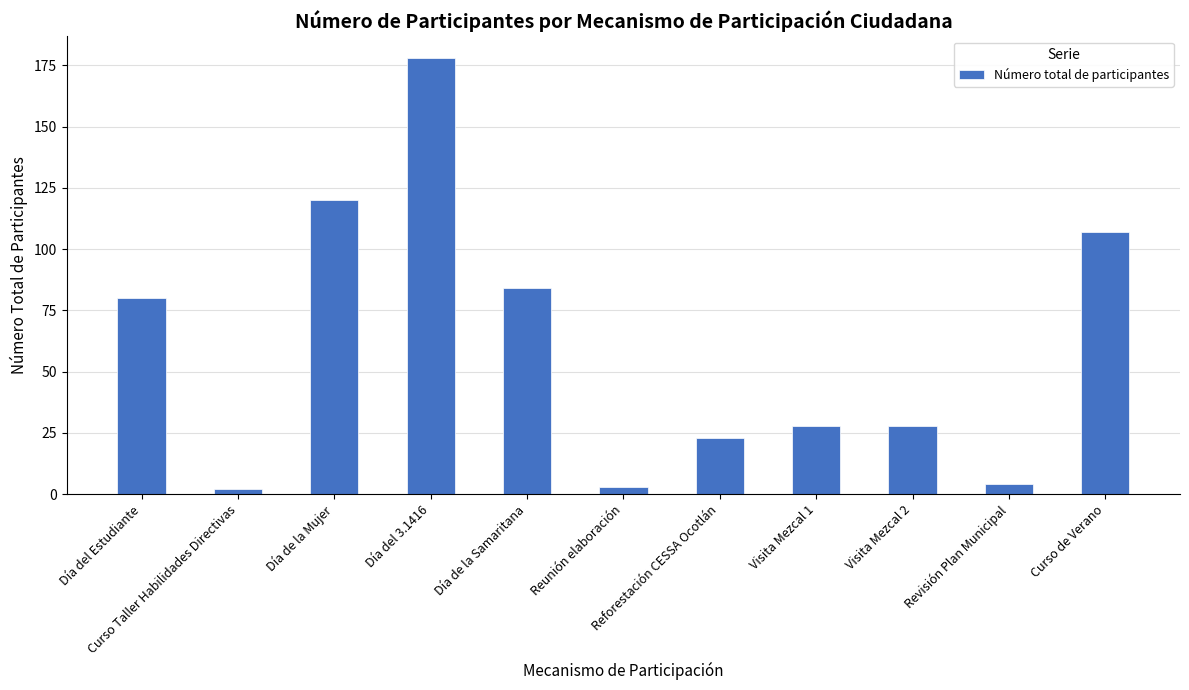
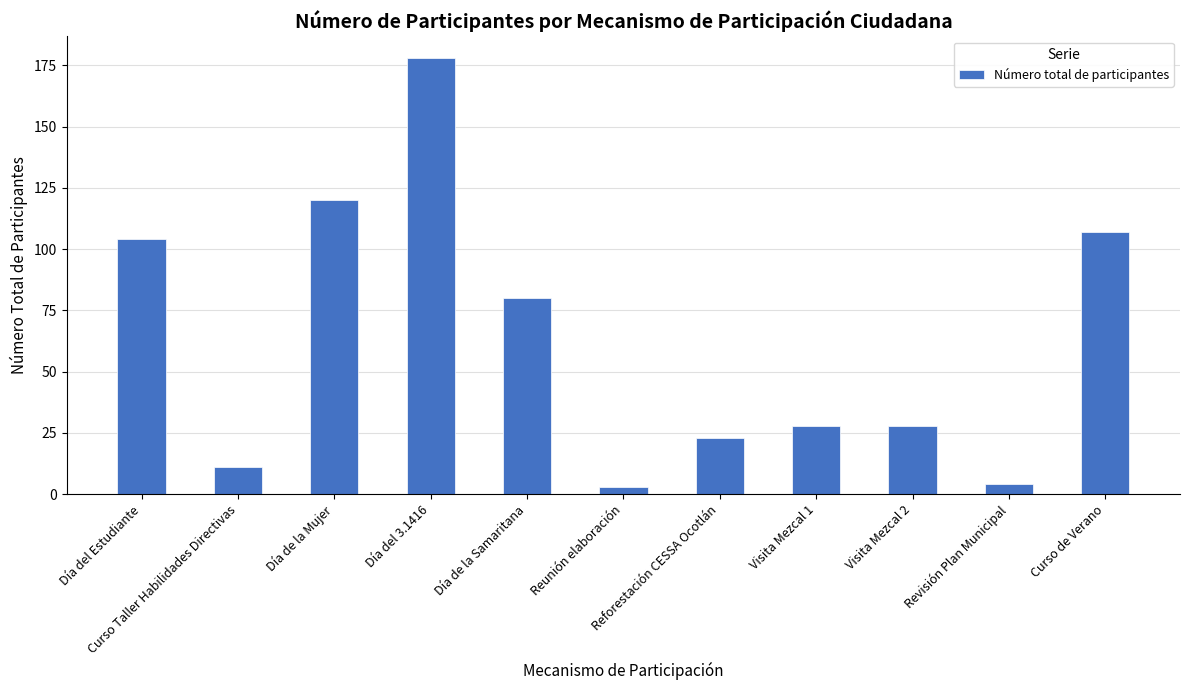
  {
-   "Día del Estudiante": 80,
-   "Curso Taller Habilidades Directivas": 2,
+   "Día del Estudiante": 104,
+   "Curso Taller Habilidades Directivas": 11,
    "Día de la Mujer": 120,
    "Día del 3.1416": 178,
-   "Día de la Samaritana": 84,
+   "Día de la Samaritana": 80,
    "Reunión elaboración": 3,
    "Reforestación CESSA Ocotlán": 23,
    "Visita Mezcal 1": 28,
    "Visita Mezcal 2": 28,
    "Revisión Plan Municipal": 4,
    "Curso de Verano": 107
  }
